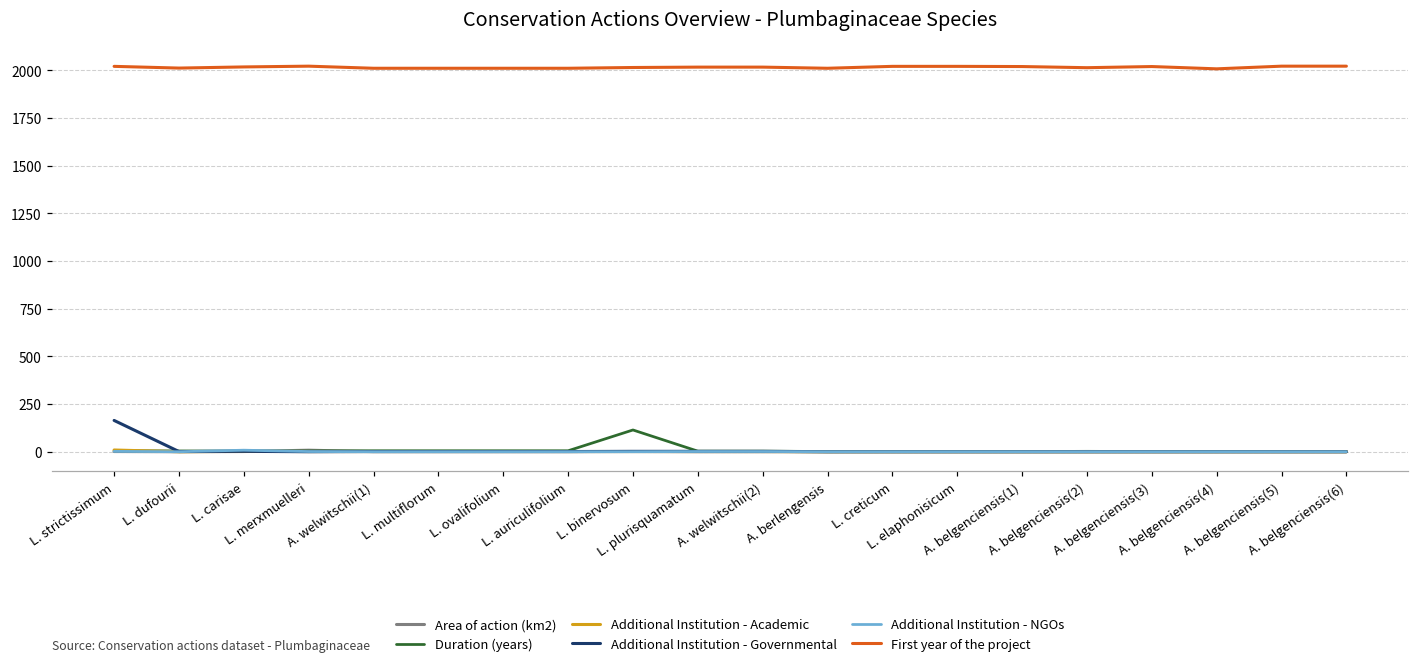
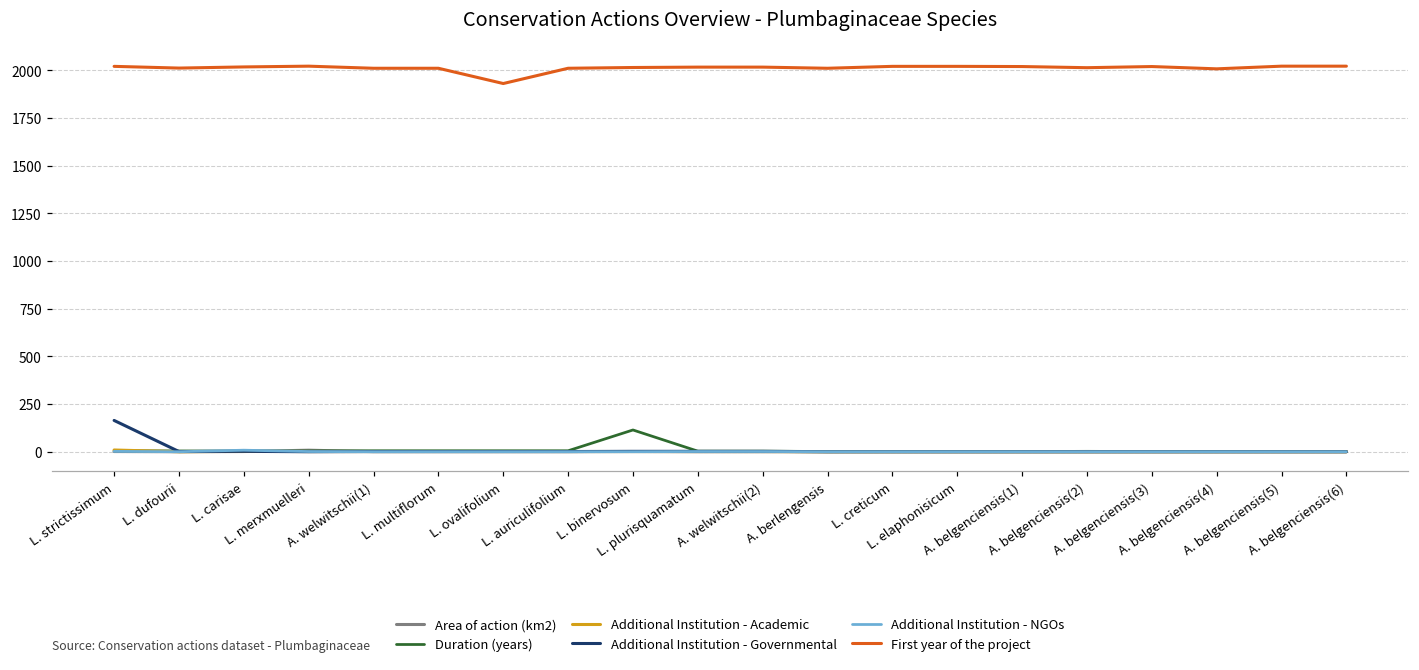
  {
    "Duration (years)": {
      "L. binervosum": 110
    },
    "Additional Institution - Governmental": {
      "L. strictissimum": 160
    },
    "First year of the project": {
      "L. strictissimum": 2020,
      "L. dufourii": 2010,
      "L. carisae": 2020,
      "L. merxmuelleri": 2020,
      "A. welwitschii(1)": 2010,
      "L. multiflorum": 2010,
-     "L. ovalifolium": 2010,
+     "L. ovalifolium": 1930,
      "L. auriculifolium": 2010,
      "L. binervosum": 2010,
      "L. plurisquamatum": 2020,
      "A. welwitschii(2)": 2020,
      "A. berlengensis": 2010,
      "L. creticum": 2020,
      "L. elaphonisicum": 2020,
      "A. belgenciensis(1)": 2020,
      "A. belgenciensis(2)": 2010,
      "A. belgenciensis(3)": 2020,
      "A. belgenciensis(4)": 2010,
      "A. belgenciensis(5)": 2020,
      "A. belgenciensis(6)": 2020
    }
  }
